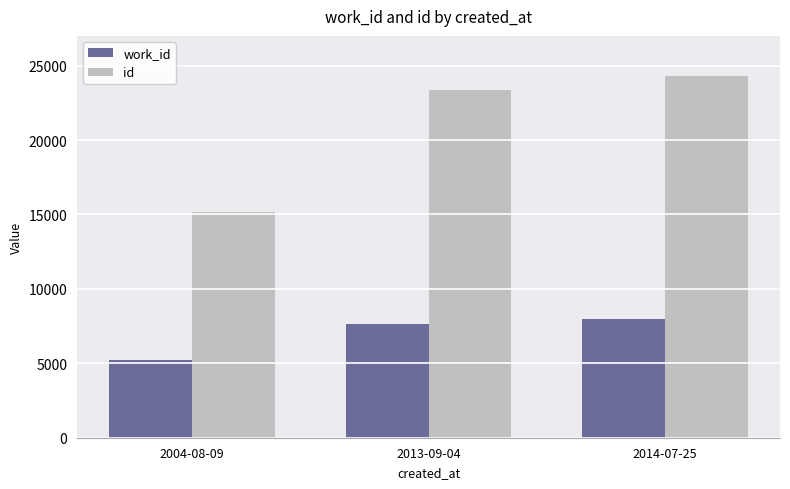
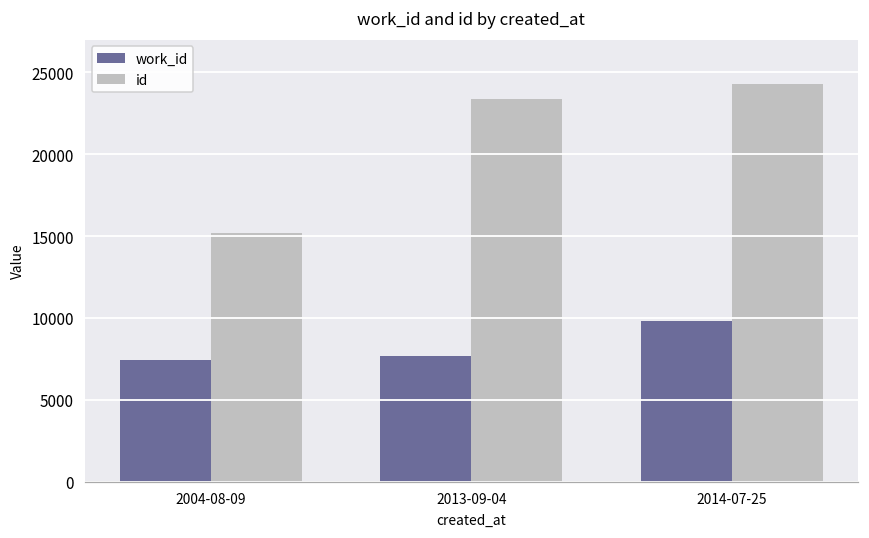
  {
    "work_id": {
-     "2004-08-09": 5200,
+     "2004-08-09": 7400,
      "2013-09-04": 7700,
-     "2014-07-25": 8000
+     "2014-07-25": 9800
    },
    "id": {
      "2004-08-09": 15200,
      "2013-09-04": 23300,
      "2014-07-25": 24300
    }
  }
